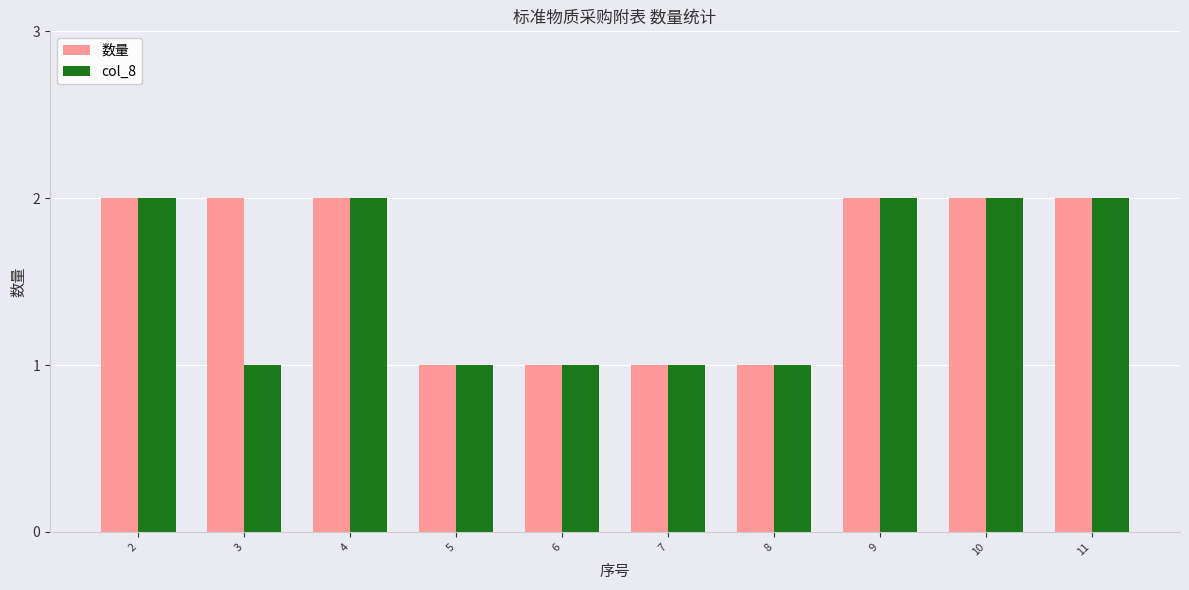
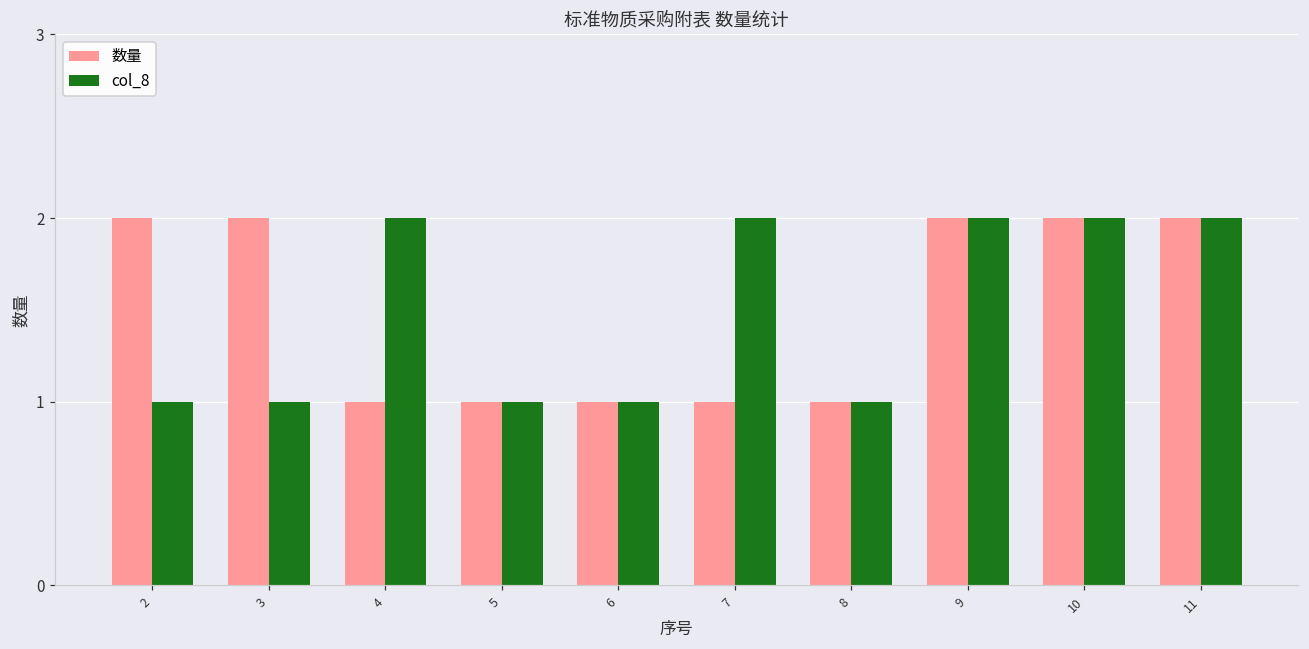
  {
    "数量": {
      "2": 2,
      "3": 2,
-     "4": 2,
+     "4": 1,
      "5": 1,
      "6": 1,
      "7": 1,
      "8": 1,
      "9": 2,
      "10": 2,
      "11": 2
    },
    "col_8": {
-     "2": 2,
+     "2": 1,
      "3": 1,
      "4": 2,
      "5": 1,
      "6": 1,
-     "7": 1,
+     "7": 2,
      "8": 1,
      "9": 2,
      "10": 2,
      "11": 2
    }
  }
